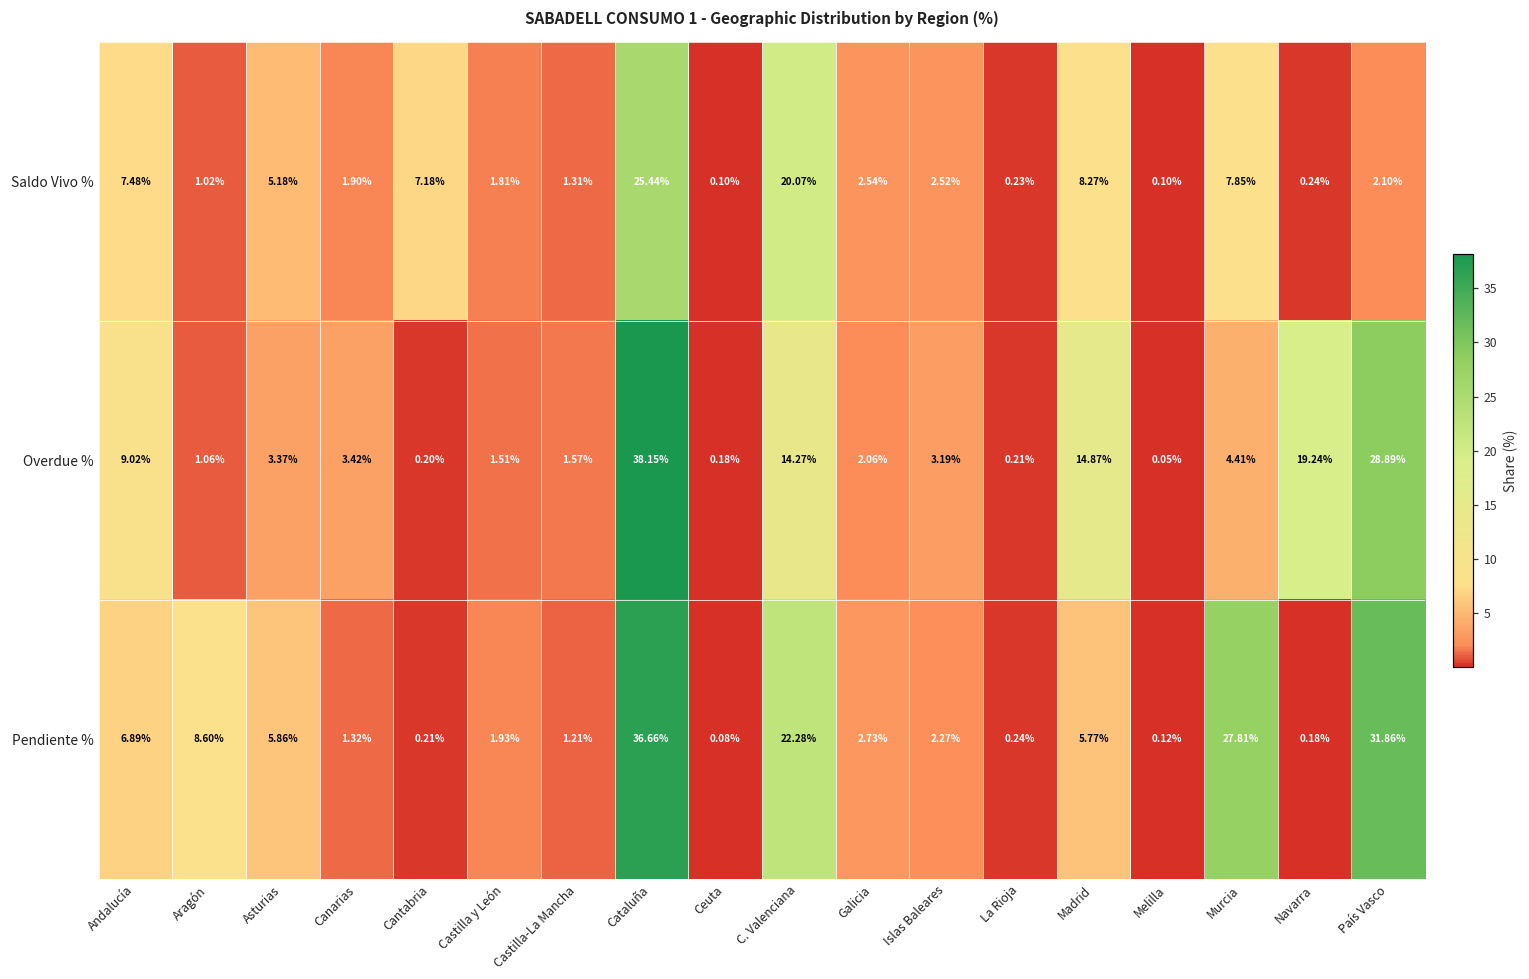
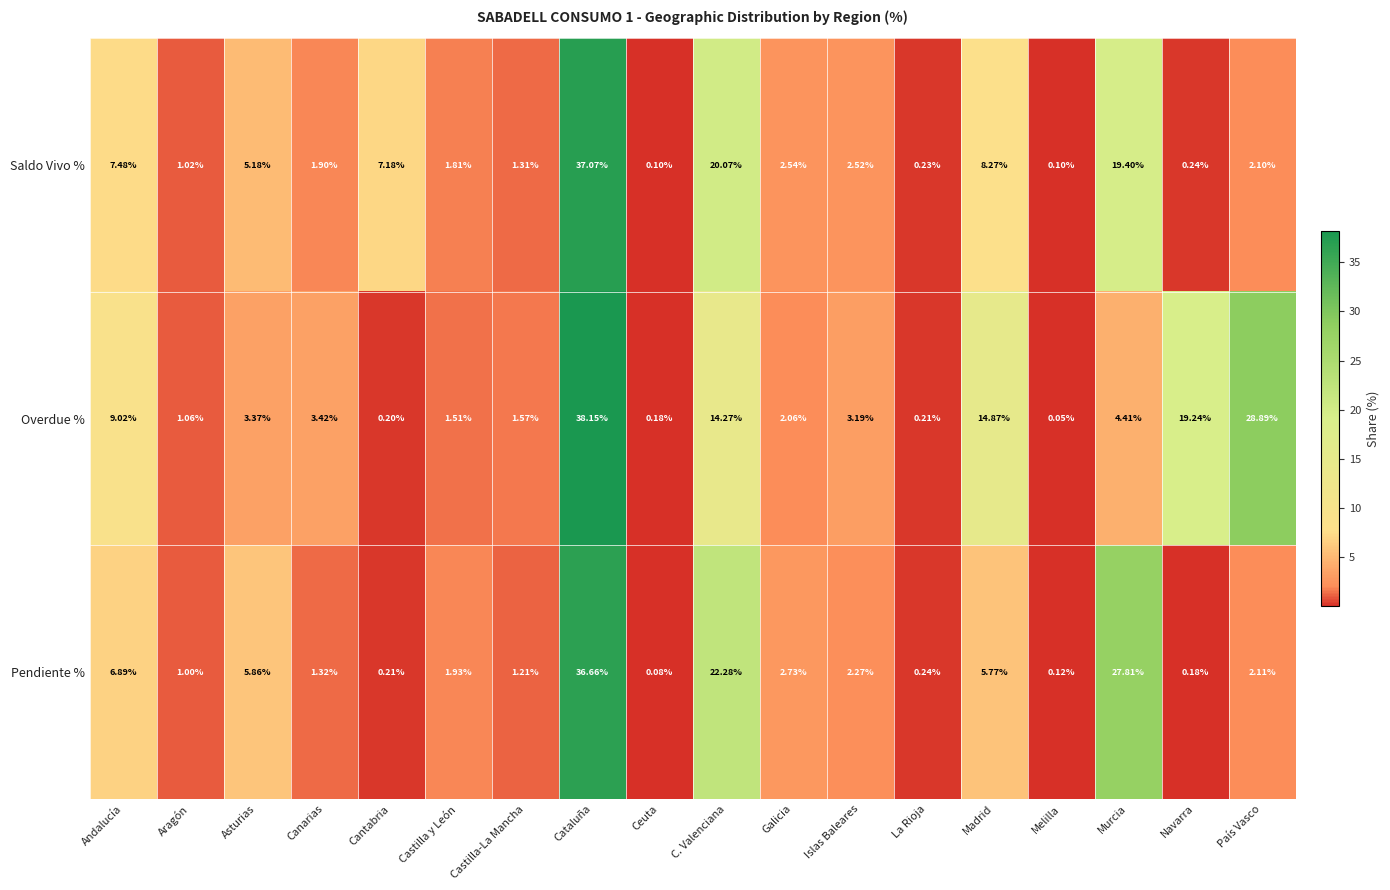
  {
    "Saldo Vivo %": {
      "Andalucía": "7.48%",
      "Aragón": "1.02%",
      "Asturias": "5.18%",
      "Canarias": "1.90%",
      "Cantabria": "7.18%",
      "Castilla y León": "1.81%",
      "Castilla-La Mancha": "1.31%",
-     "Cataluña": "25.44%",
+     "Cataluña": "37.07%",
      "Ceuta": "0.10%",
      "C. Valenciana": "20.07%",
      "Galicia": "2.54%",
      "Islas Baleares": "2.52%",
      "La Rioja": "0.23%",
      "Madrid": "8.27%",
      "Melilla": "0.10%",
-     "Murcia": "7.85%",
+     "Murcia": "19.40%",
      "Navarra": "0.24%",
      "País Vasco": "2.10%"
    },
    "Overdue %": {
      "Andalucía": "9.02%",
      "Aragón": "1.06%",
      "Asturias": "3.37%",
      "Canarias": "3.42%",
      "Cantabria": "0.20%",
      "Castilla y León": "1.51%",
      "Castilla-La Mancha": "1.57%",
      "Cataluña": "38.15%",
      "Ceuta": "0.18%",
      "C. Valenciana": "14.27%",
      "Galicia": "2.06%",
      "Islas Baleares": "3.19%",
      "La Rioja": "0.21%",
      "Madrid": "14.87%",
      "Melilla": "0.05%",
      "Murcia": "4.41%",
      "Navarra": "19.24%",
      "País Vasco": "28.89%"
    },
    "Pendiente %": {
      "Andalucía": "6.89%",
-     "Aragón": "8.60%",
+     "Aragón": "1.00%",
      "Asturias": "5.86%",
      "Canarias": "1.32%",
      "Cantabria": "0.21%",
      "Castilla y León": "1.93%",
      "Castilla-La Mancha": "1.21%",
      "Cataluña": "36.66%",
      "Ceuta": "0.08%",
      "C. Valenciana": "22.28%",
      "Galicia": "2.73%",
      "Islas Baleares": "2.27%",
      "La Rioja": "0.24%",
      "Madrid": "5.77%",
      "Melilla": "0.12%",
      "Murcia": "27.81%",
      "Navarra": "0.18%",
-     "País Vasco": "31.86%"
+     "País Vasco": "2.11%"
    }
  }
